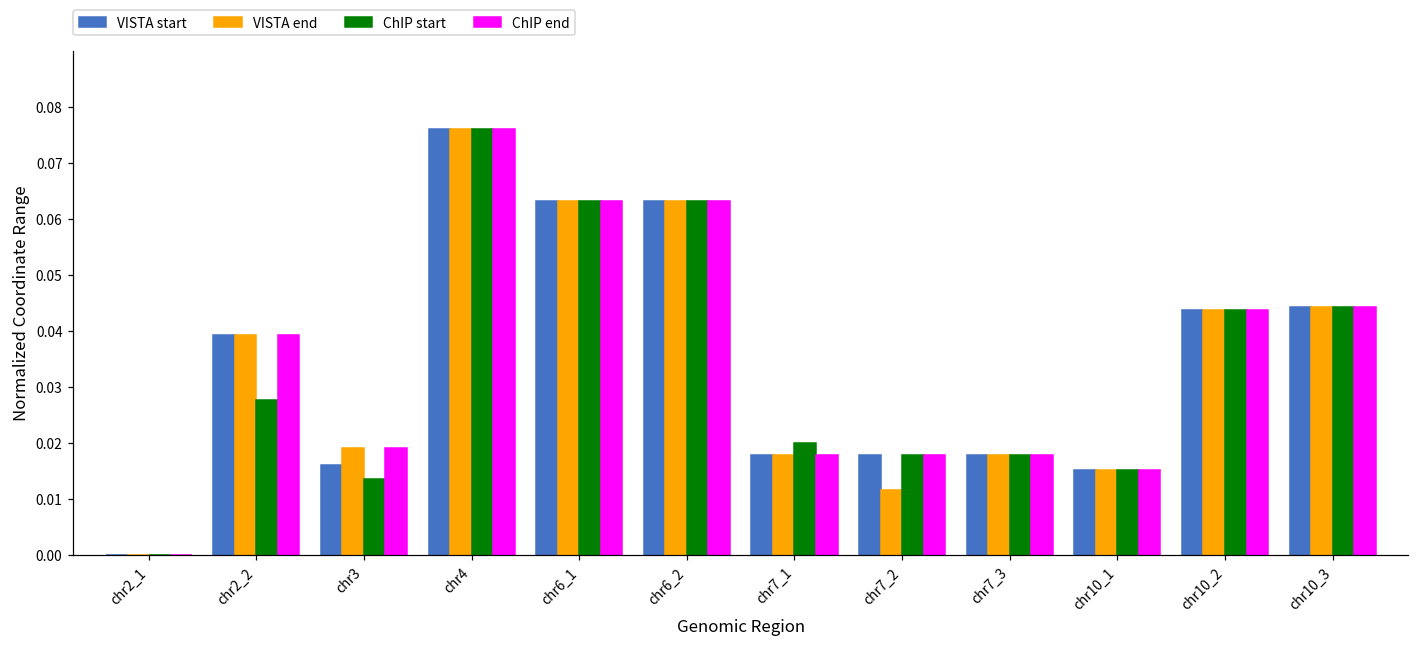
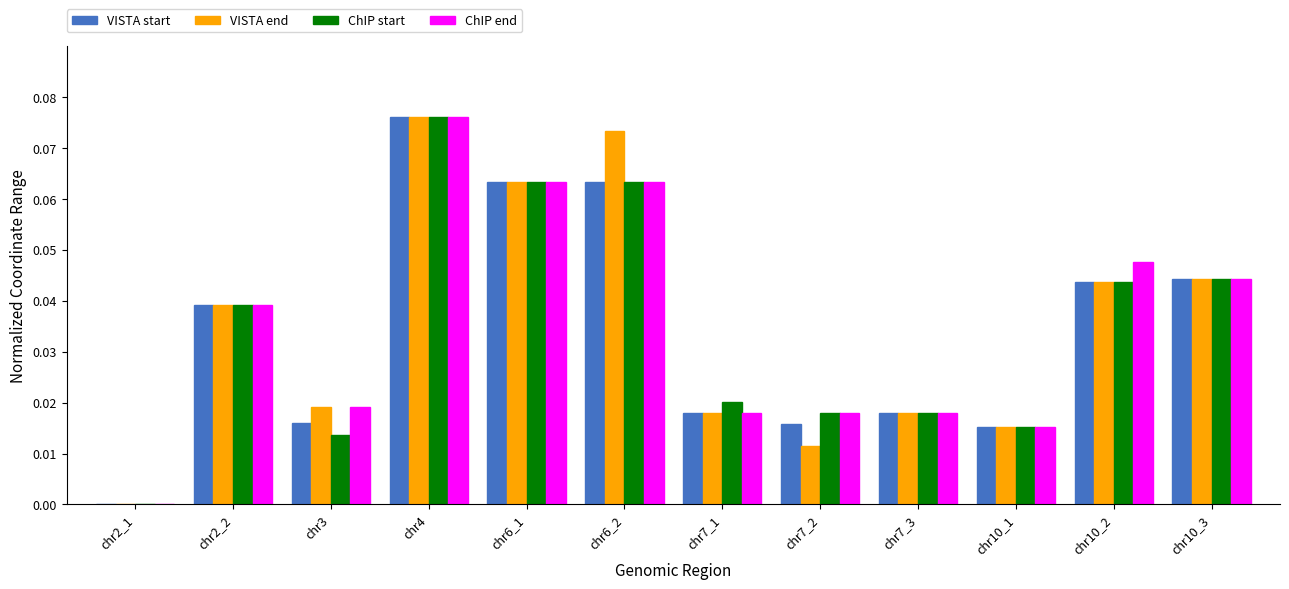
  {
    "VISTA start": {
      "chr2_1": 0.000,
      "chr2_2": 0.039,
      "chr3": 0.016,
      "chr4": 0.076,
      "chr6_1": 0.063,
      "chr6_2": 0.063,
      "chr7_1": 0.018,
-     "chr7_2": 0.018,
+     "chr7_2": 0.016,
      "chr7_3": 0.018,
      "chr10_1": 0.015,
      "chr10_2": 0.044,
      "chr10_3": 0.044
    },
    "VISTA end": {
      "chr2_1": 0.000,
      "chr2_2": 0.039,
      "chr3": 0.019,
      "chr4": 0.076,
      "chr6_1": 0.063,
-     "chr6_2": 0.063,
+     "chr6_2": 0.073,
      "chr7_1": 0.018,
      "chr7_2": 0.012,
      "chr7_3": 0.018,
      "chr10_1": 0.015,
      "chr10_2": 0.044,
      "chr10_3": 0.044
    },
    "ChIP start": {
      "chr2_1": 0.000,
-     "chr2_2": 0.028,
+     "chr2_2": 0.039,
      "chr3": 0.014,
      "chr4": 0.076,
      "chr6_1": 0.063,
      "chr6_2": 0.063,
      "chr7_1": 0.020,
      "chr7_2": 0.018,
      "chr7_3": 0.018,
      "chr10_1": 0.015,
      "chr10_2": 0.044,
      "chr10_3": 0.044
    },
    "ChIP end": {
      "chr2_1": 0.000,
      "chr2_2": 0.039,
      "chr3": 0.019,
      "chr4": 0.076,
      "chr6_1": 0.063,
      "chr6_2": 0.063,
      "chr7_1": 0.018,
      "chr7_2": 0.018,
      "chr7_3": 0.018,
      "chr10_1": 0.015,
-     "chr10_2": 0.044,
+     "chr10_2": 0.048,
      "chr10_3": 0.044
    }
  }
